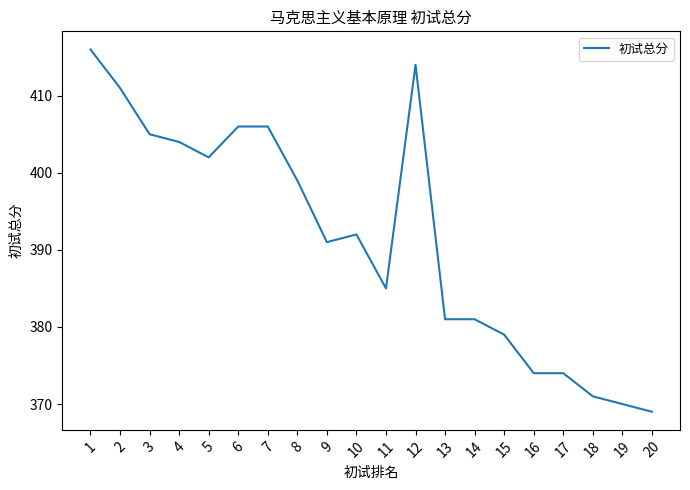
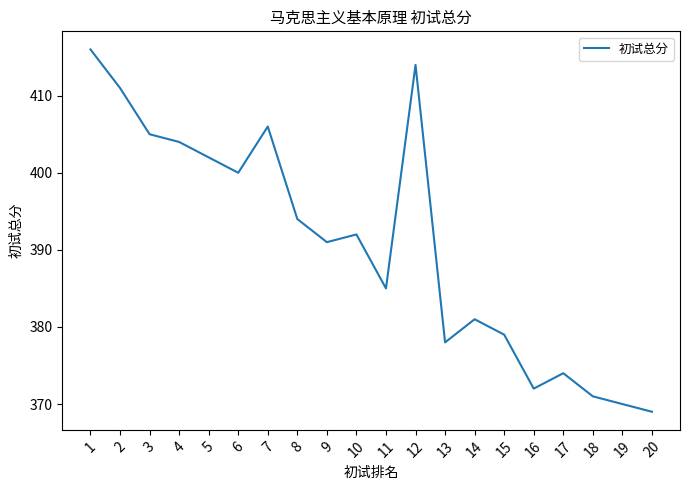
  {
    "1": 416,
    "2": 411,
    "3": 405,
    "4": 404,
    "5": 402,
-   "6": 406,
+   "6": 400,
    "7": 406,
-   "8": 399,
+   "8": 394,
    "9": 391,
    "10": 392,
    "11": 385,
    "12": 414,
-   "13": 381,
+   "13": 378,
    "14": 381,
    "15": 379,
-   "16": 374,
+   "16": 372,
    "17": 374,
    "18": 371,
    "19": 370,
    "20": 369
  }
